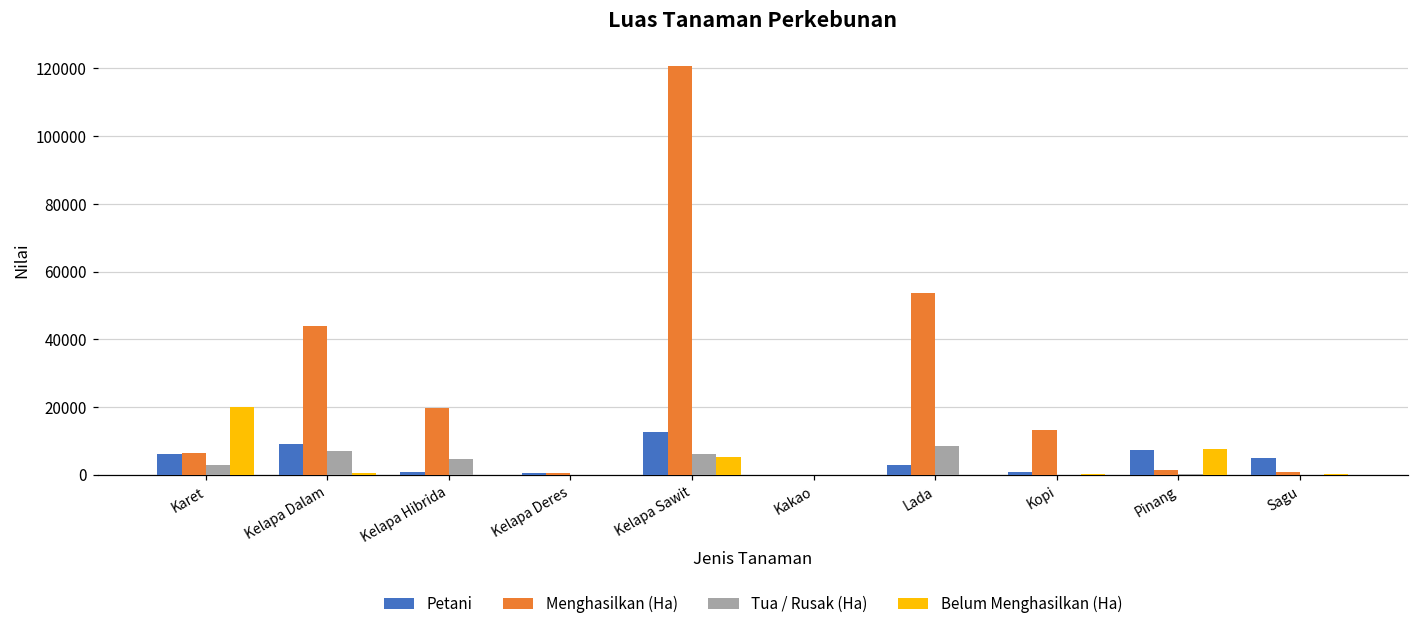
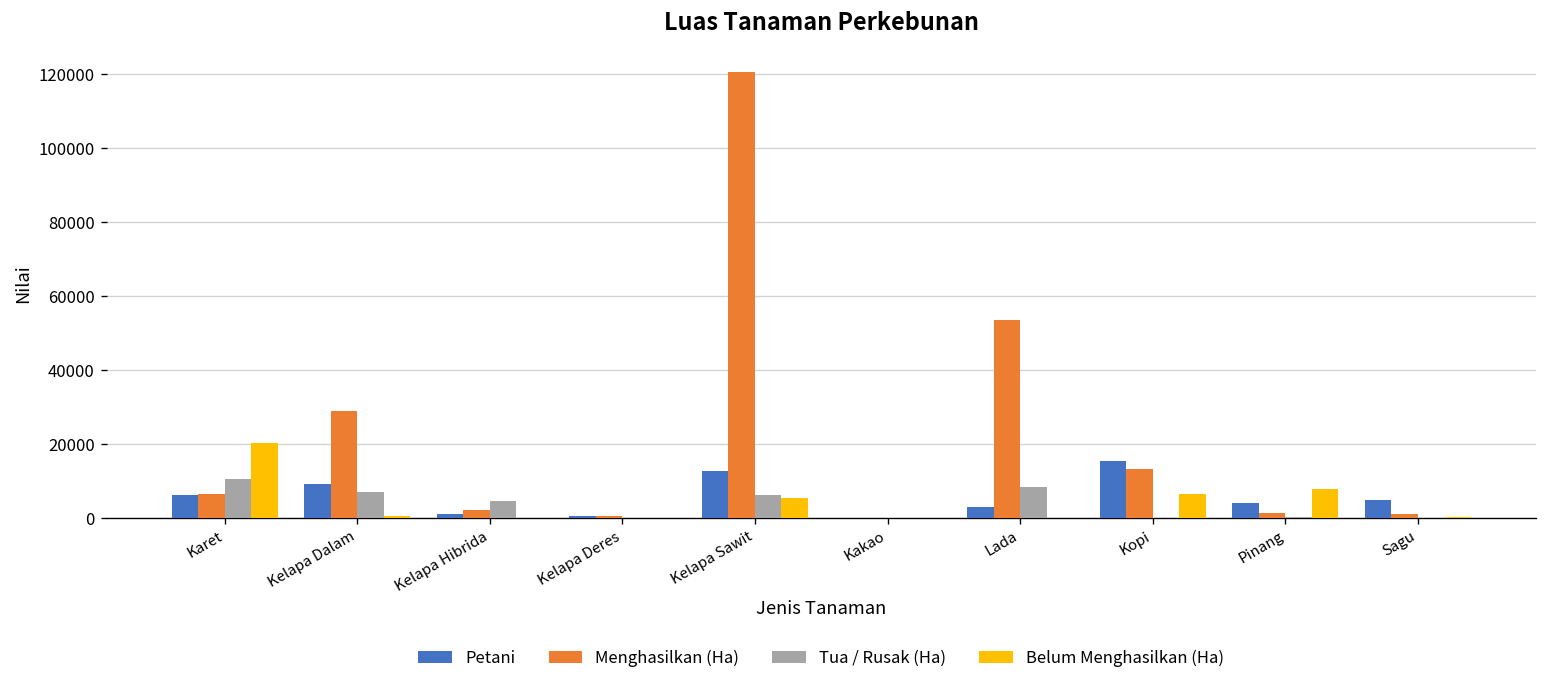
  {
    "Petani": {
      "Karet": 6000,
      "Kelapa Dalam": 9000,
      "Kelapa Hibrida": 1000,
      "Kelapa Sawit": 13000,
      "Kakao": 0,
      "Lada": 3000,
-     "Kopi": 1000,
-     "Pinang": 7000,
+     "Kopi": 15000,
+     "Pinang": 4000,
      "Sagu": 5000
    },
    "Menghasilkan (Ha)": {
      "Karet": 6000,
-     "Kelapa Dalam": 44000,
-     "Kelapa Hibrida": 20000,
+     "Kelapa Dalam": 29000,
+     "Kelapa Hibrida": 2000,
      "Kelapa Sawit": 121000,
      "Kakao": 0,
      "Lada": 54000,
      "Kopi": 13000,
      "Pinang": 1000,
      "Sagu": 1000
    },
    "Tua / Rusak (Ha)": {
-     "Karet": 3000,
+     "Karet": 10000,
      "Kelapa Dalam": 7000,
      "Kelapa Hibrida": 4000,
      "Kelapa Sawit": 6000,
      "Kakao": 0,
      "Lada": 8000,
      "Sagu": 0
    },
    "Belum Menghasilkan (Ha)": {
      "Karet": 20000,
      "Kelapa Hibrida": 0,
      "Kelapa Deres": 0,
      "Kelapa Sawit": 5000,
      "Kakao": 0,
-     "Kopi": 0,
+     "Kopi": 6000,
      "Pinang": 8000
    }
  }
